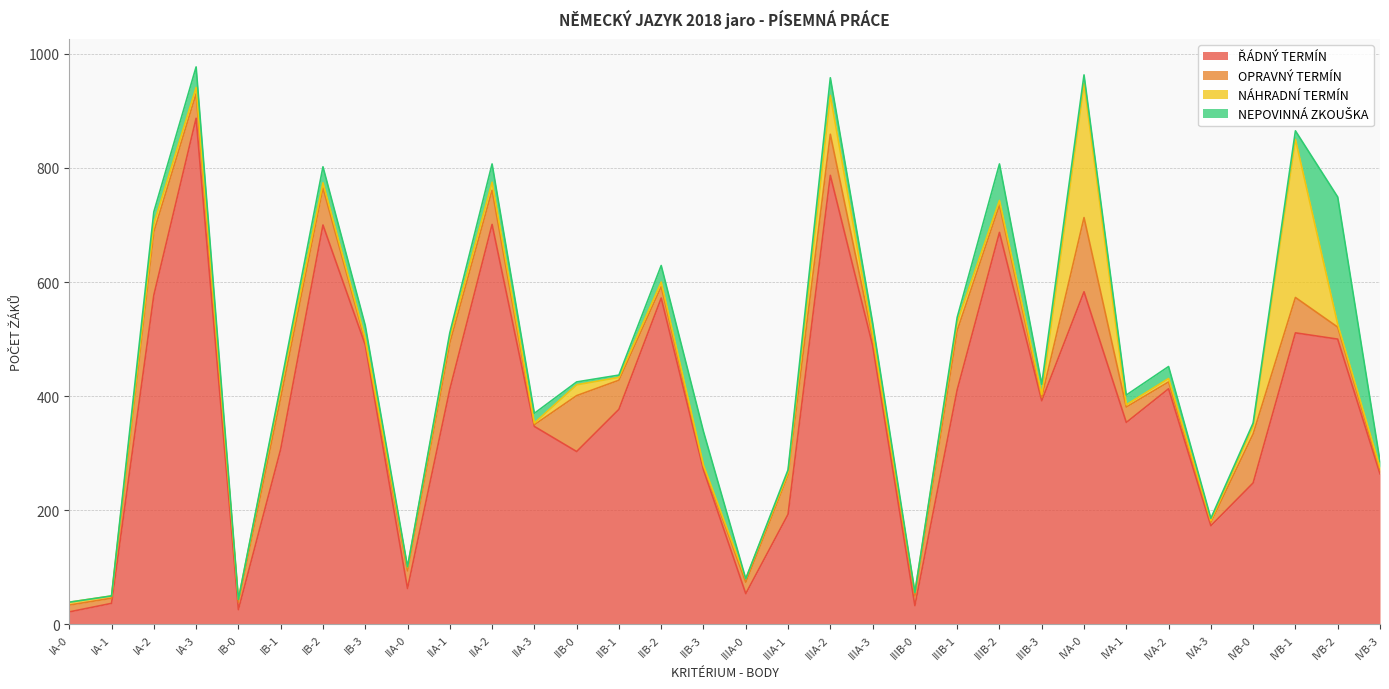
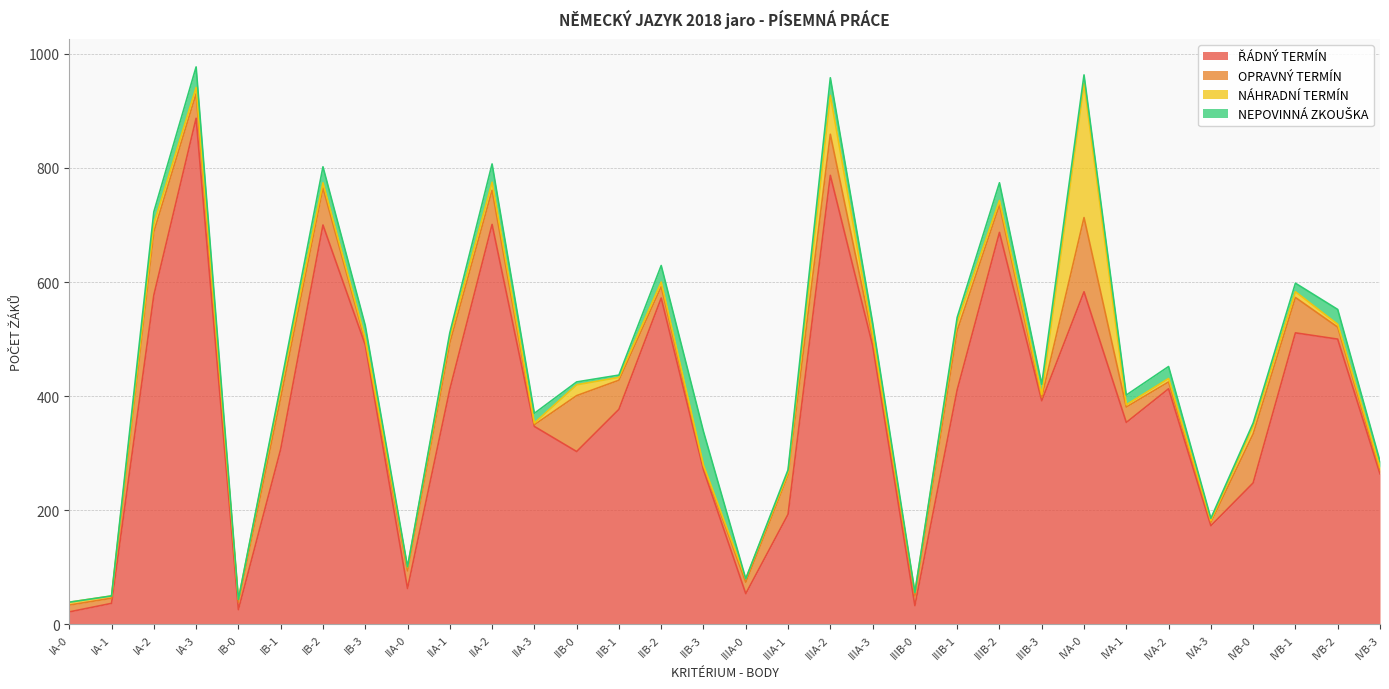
  {
    "NÁHRADNÍ TERMÍN": {
      "IA-2": 10,
      "IA-3": 10,
      "IB-1": 20,
      "IB-2": 10,
      "IIA-1": 10,
      "IIA-2": 10,
      "IIB-0": 20,
      "IIB-2": 10,
      "IIIA-2": 70,
      "IIIA-3": 10,
      "IIIB-1": 20,
      "IIIB-2": 10,
      "IIIB-3": 10,
      "IVA-0": 240,
      "IVA-2": 10,
      "IVB-0": 10,
-     "IVB-1": 280,
+     "IVB-1": 10,
      "IVB-2": 10,
      "IVB-3": 10
    },
    "NEPOVINNÁ ZKOUŠKA": {
      "IA-2": 20,
      "IA-3": 40,
      "IB-1": 10,
      "IB-2": 30,
      "IB-3": 20,
      "IIA-1": 10,
      "IIA-2": 30,
      "IIA-3": 20,
      "IIB-0": 10,
      "IIB-2": 30,
      "IIB-3": 60,
      "IIIA-1": 10,
      "IIIA-2": 30,
      "IIIA-3": 20,
      "IIIB-1": 10,
-     "IIIB-2": 60,
+     "IIIB-2": 30,
      "IIIB-3": 20,
      "IVA-0": 20,
      "IVA-1": 20,
      "IVA-2": 20,
      "IVB-0": 10,
      "IVB-1": 20,
-     "IVB-2": 220,
+     "IVB-2": 30,
      "IVB-3": 10
    }
  }
